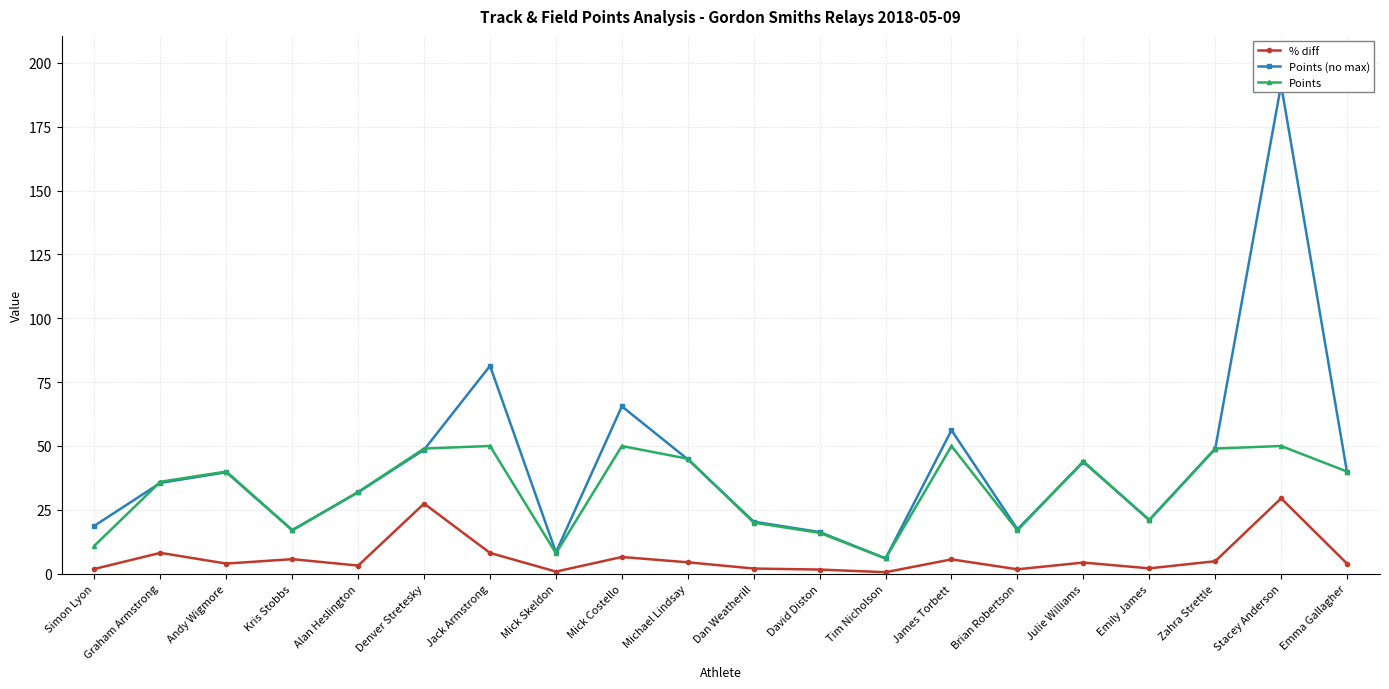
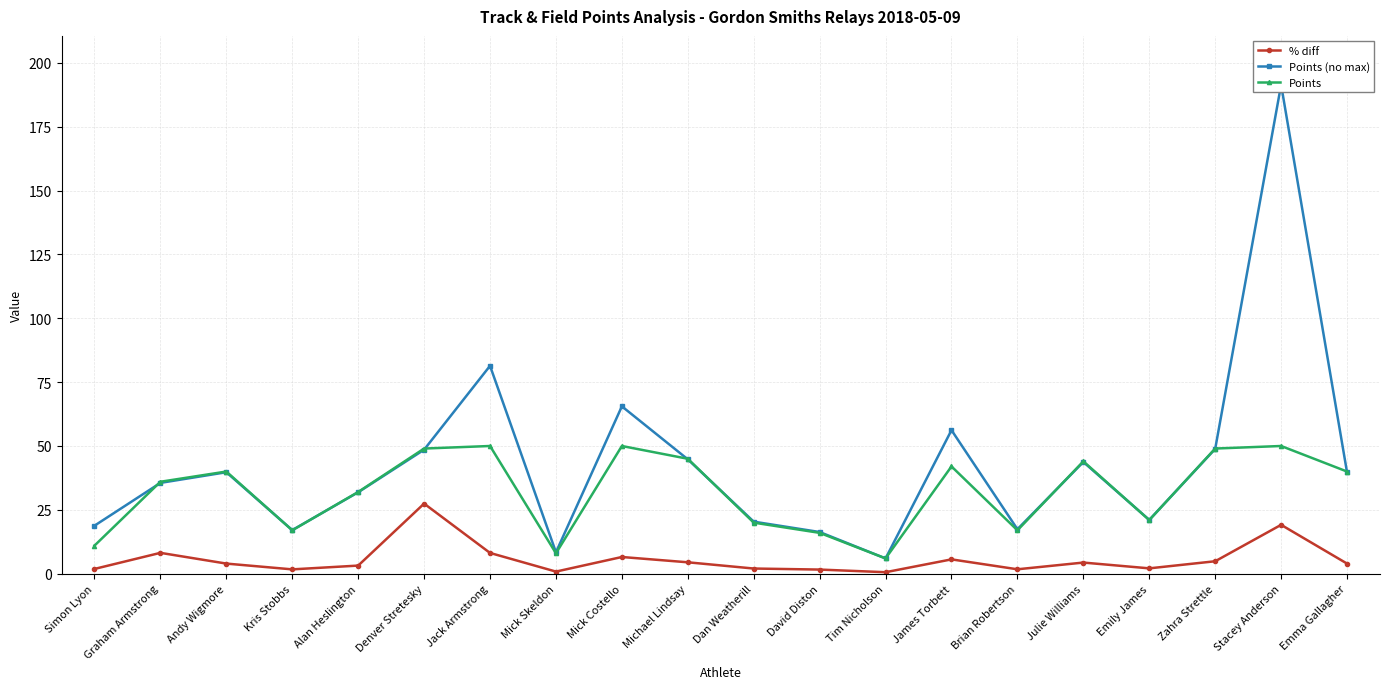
  {
    "% diff": {
      "Simon Lyon": 2,
      "Graham Armstrong": 8,
      "Andy Wigmore": 4,
-     "Kris Stobbs": 6,
+     "Kris Stobbs": 2,
      "Alan Heslington": 3,
      "Denver Stretesky": 27,
      "Jack Armstrong": 8,
      "Mick Skeldon": 1,
      "Mick Costello": 7,
      "Michael Lindsay": 4,
      "Dan Weatherill": 2,
      "David Diston": 2,
      "Tim Nicholson": 1,
      "James Torbett": 6,
      "Brian Robertson": 2,
      "Julie Williams": 4,
      "Emily James": 2,
      "Zahra Strettle": 5,
-     "Stacey Anderson": 30,
+     "Stacey Anderson": 19,
      "Emma Gallagher": 4
    },
    "Points (no max)": {
      "Simon Lyon": 19,
      "Jack Armstrong": 81,
      "Mick Costello": 66,
      "James Torbett": 56
    },
    "Points": {
      "Simon Lyon": 11,
      "Jack Armstrong": 50,
      "Mick Costello": 50,
-     "James Torbett": 50,
+     "James Torbett": 42,
      "Stacey Anderson": 50
    }
  }
